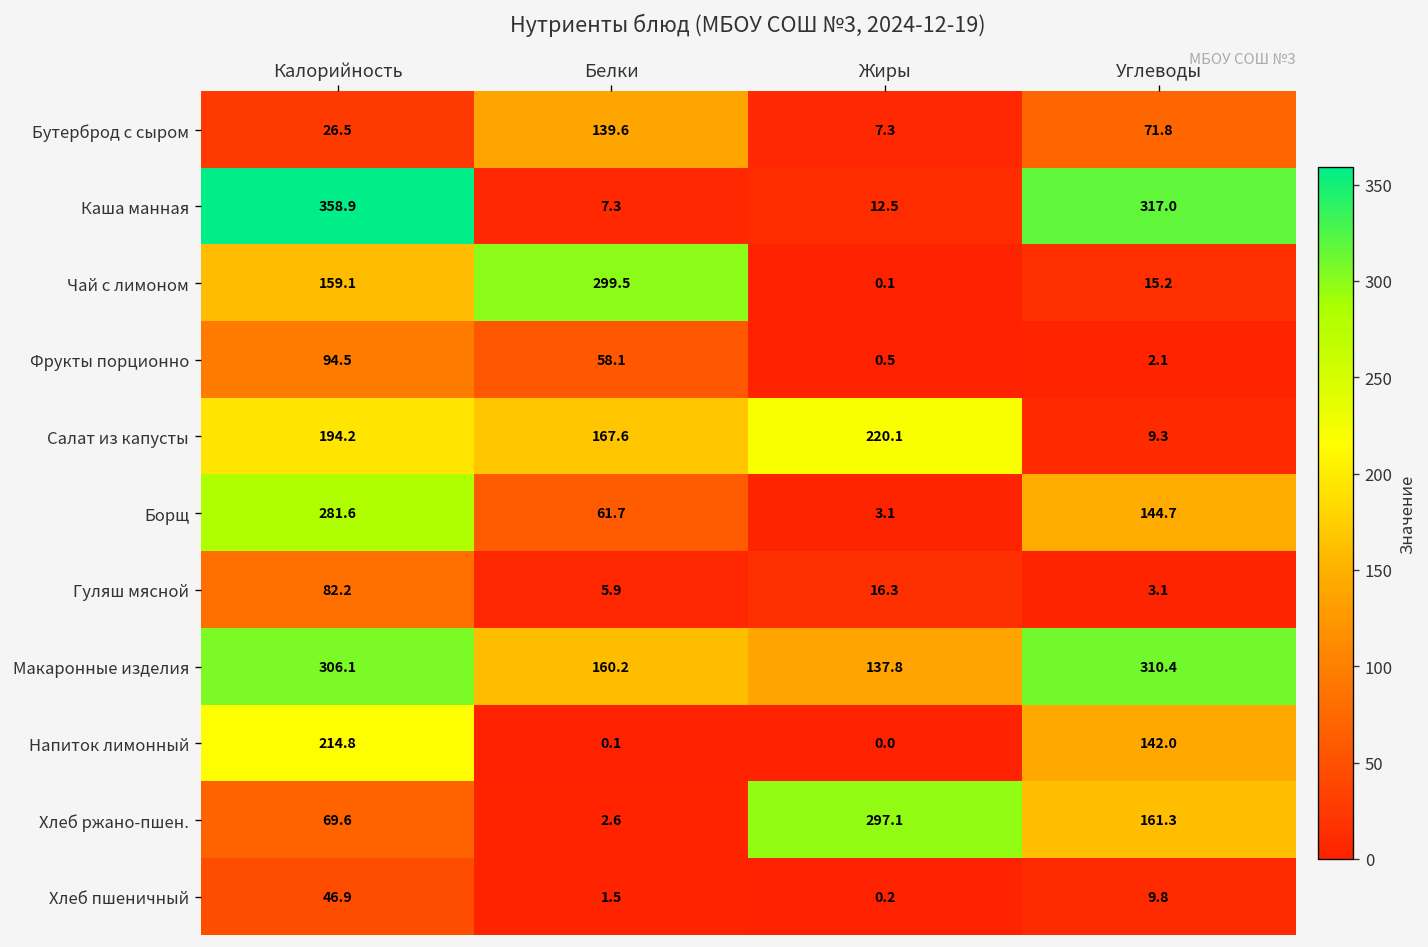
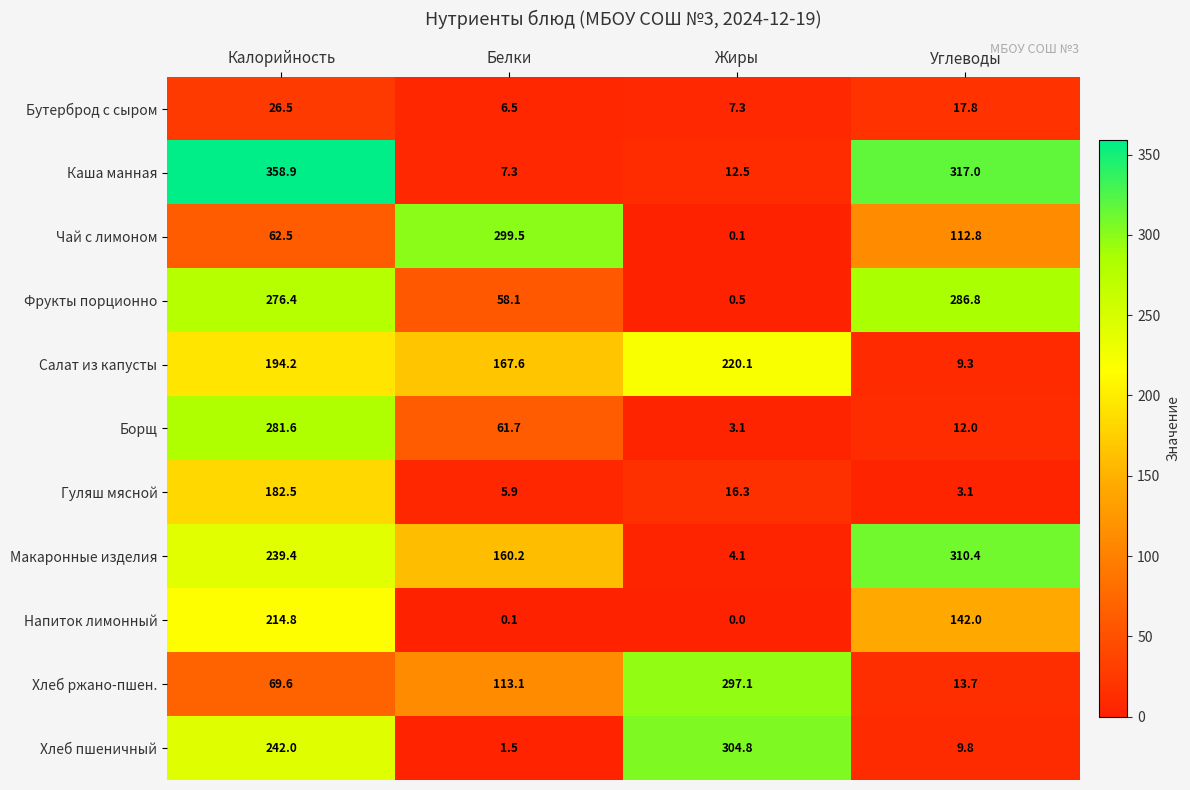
  {
    "Бутерброд с сыром": {
      "Калорийность": 26.5,
-     "Белки": 139.6,
+     "Белки": 6.5,
      "Жиры": 7.3,
-     "Углеводы": 71.8
+     "Углеводы": 17.8
    },
    "Каша манная": {
      "Калорийность": 358.9,
      "Белки": 7.3,
      "Жиры": 12.5,
      "Углеводы": 317.0
    },
    "Чай с лимоном": {
-     "Калорийность": 159.1,
+     "Калорийность": 62.5,
      "Белки": 299.5,
      "Жиры": 0.1,
-     "Углеводы": 15.2
+     "Углеводы": 112.8
    },
    "Фрукты порционно": {
-     "Калорийность": 94.5,
+     "Калорийность": 276.4,
      "Белки": 58.1,
      "Жиры": 0.5,
-     "Углеводы": 2.1
+     "Углеводы": 286.8
    },
    "Салат из капусты": {
      "Калорийность": 194.2,
      "Белки": 167.6,
      "Жиры": 220.1,
      "Углеводы": 9.3
    },
    "Борщ": {
      "Калорийность": 281.6,
      "Белки": 61.7,
      "Жиры": 3.1,
-     "Углеводы": 144.7
+     "Углеводы": 12.0
    },
    "Гуляш мясной": {
-     "Калорийность": 82.2,
+     "Калорийность": 182.5,
      "Белки": 5.9,
      "Жиры": 16.3,
      "Углеводы": 3.1
    },
    "Макаронные изделия": {
-     "Калорийность": 306.1,
+     "Калорийность": 239.4,
      "Белки": 160.2,
-     "Жиры": 137.8,
+     "Жиры": 4.1,
      "Углеводы": 310.4
    },
    "Напиток лимонный": {
      "Калорийность": 214.8,
      "Белки": 0.1,
      "Жиры": 0.0,
      "Углеводы": 142.0
    },
    "Хлеб ржано-пшен.": {
      "Калорийность": 69.6,
-     "Белки": 2.6,
+     "Белки": 113.1,
      "Жиры": 297.1,
-     "Углеводы": 161.3
+     "Углеводы": 13.7
    },
    "Хлеб пшеничный": {
-     "Калорийность": 46.9,
+     "Калорийность": 242.0,
      "Белки": 1.5,
-     "Жиры": 0.2,
+     "Жиры": 304.8,
      "Углеводы": 9.8
    }
  }
